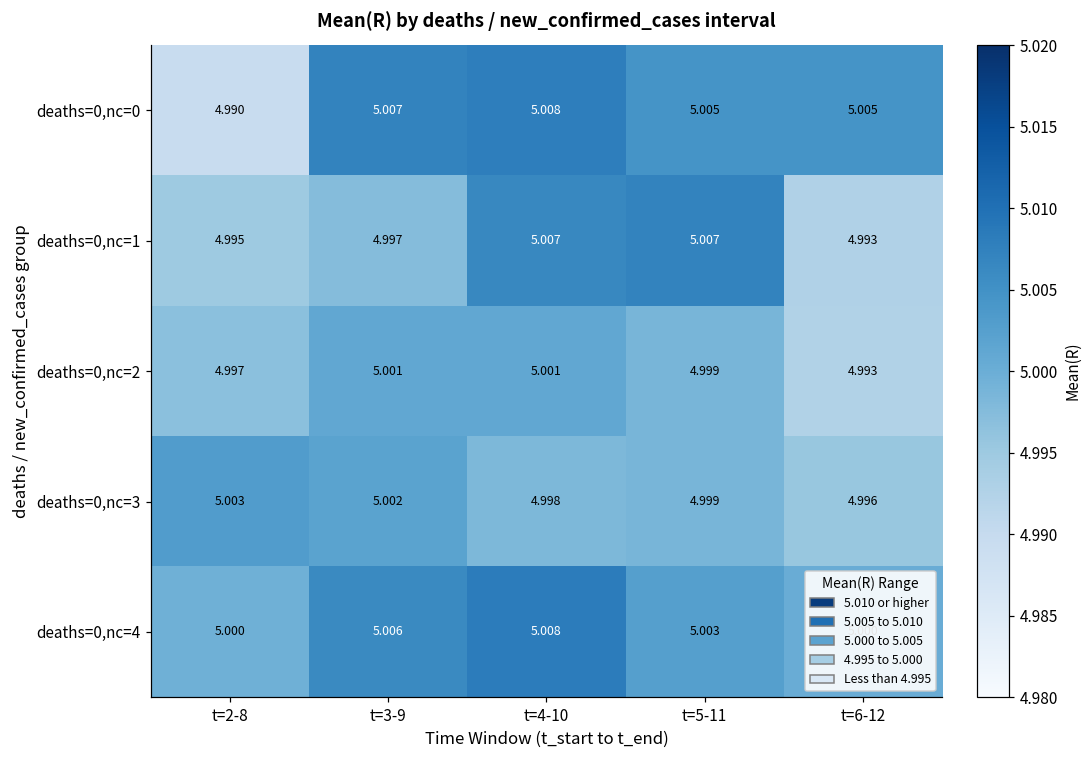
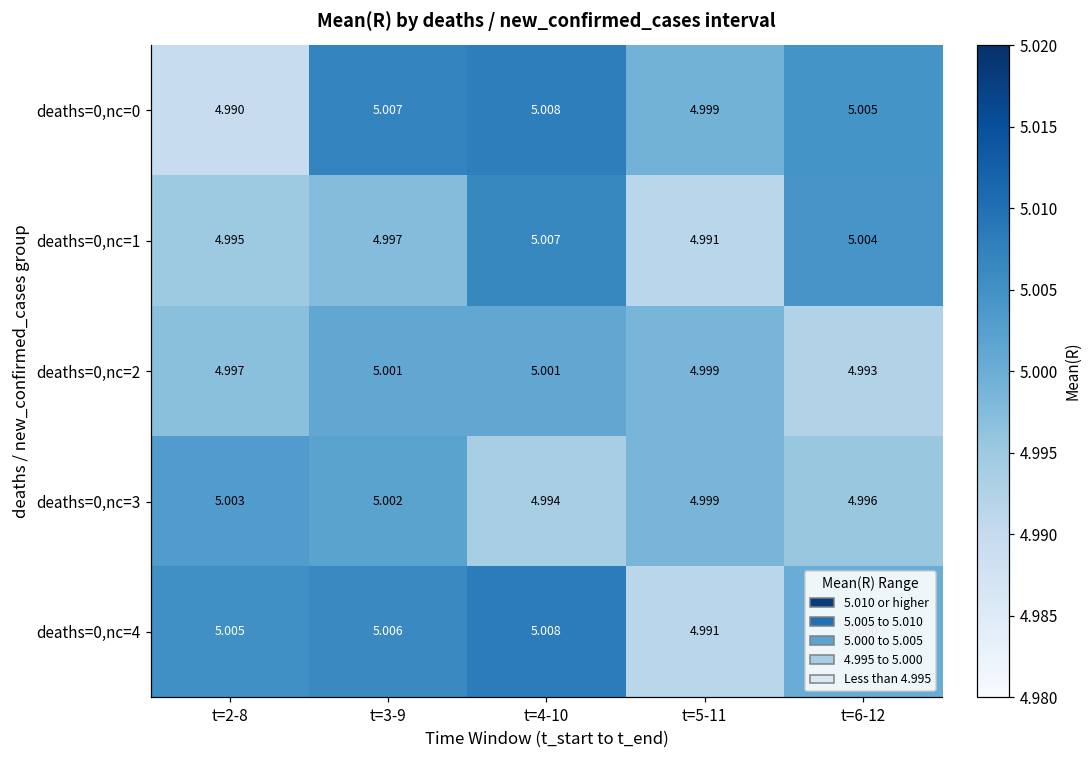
  {
    "deaths=0,nc=0": {
      "t=2-8": 4.990,
      "t=3-9": 5.007,
      "t=4-10": 5.008,
-     "t=5-11": 5.005,
+     "t=5-11": 4.999,
      "t=6-12": 5.005
    },
    "deaths=0,nc=1": {
      "t=2-8": 4.995,
      "t=3-9": 4.997,
      "t=4-10": 5.007,
-     "t=5-11": 5.007,
-     "t=6-12": 4.993
+     "t=5-11": 4.991,
+     "t=6-12": 5.004
    },
    "deaths=0,nc=2": {
      "t=2-8": 4.997,
      "t=3-9": 5.001,
      "t=4-10": 5.001,
      "t=5-11": 4.999,
      "t=6-12": 4.993
    },
    "deaths=0,nc=3": {
      "t=2-8": 5.003,
      "t=3-9": 5.002,
-     "t=4-10": 4.998,
+     "t=4-10": 4.994,
      "t=5-11": 4.999,
      "t=6-12": 4.996
    },
    "deaths=0,nc=4": {
-     "t=2-8": 5.000,
+     "t=2-8": 5.005,
      "t=3-9": 5.006,
      "t=4-10": 5.008,
-     "t=5-11": 5.003
+     "t=5-11": 4.991
    }
  }
